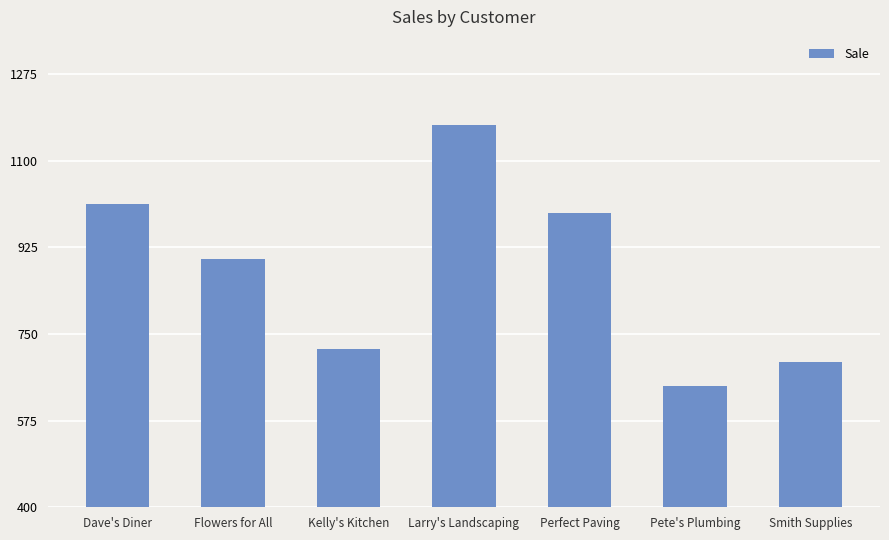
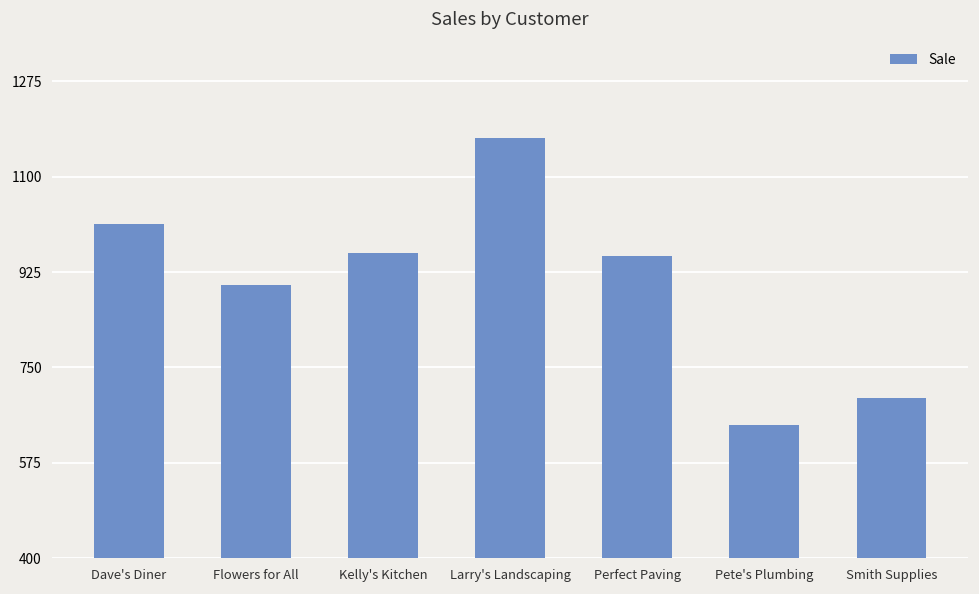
  {
    "Dave's Diner": 1010,
    "Flowers for All": 900,
-   "Kelly's Kitchen": 720,
+   "Kelly's Kitchen": 960,
    "Larry's Landscaping": 1170,
-   "Perfect Paving": 1000,
+   "Perfect Paving": 950,
    "Pete's Plumbing": 650,
    "Smith Supplies": 690
  }
